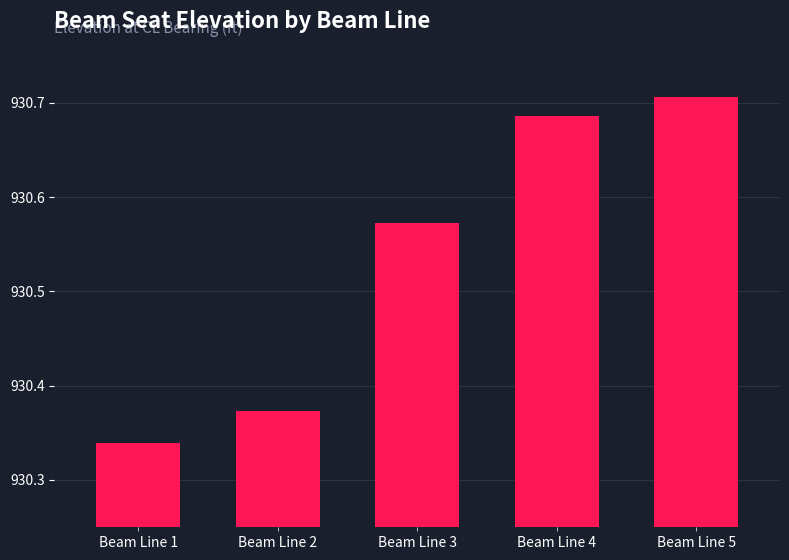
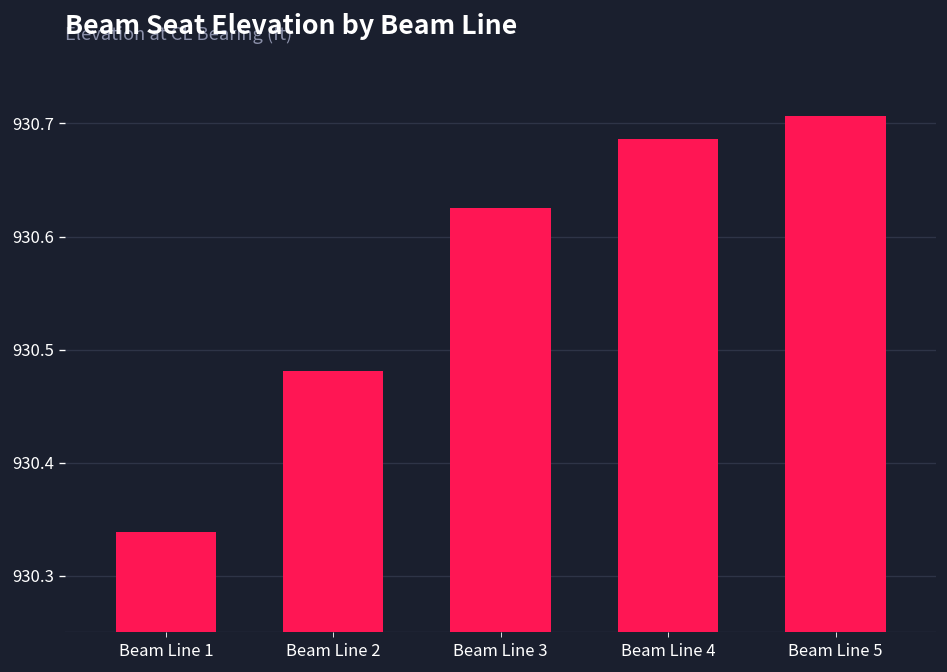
  {
    "Beam Line 1": 930.34,
-   "Beam Line 2": 930.37,
-   "Beam Line 3": 930.57,
+   "Beam Line 2": 930.48,
+   "Beam Line 3": 930.63,
    "Beam Line 4": 930.69,
    "Beam Line 5": 930.71
  }
